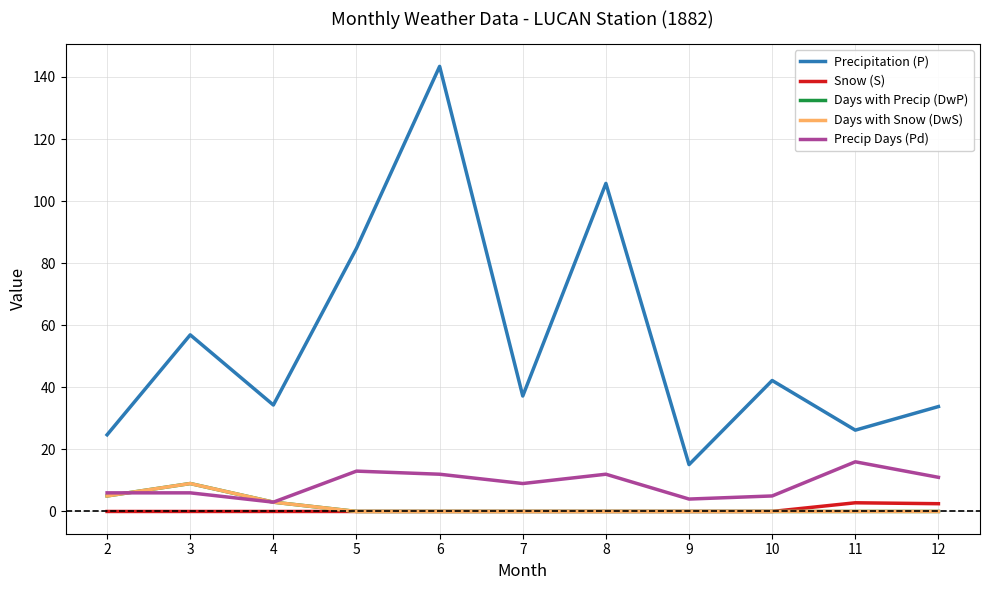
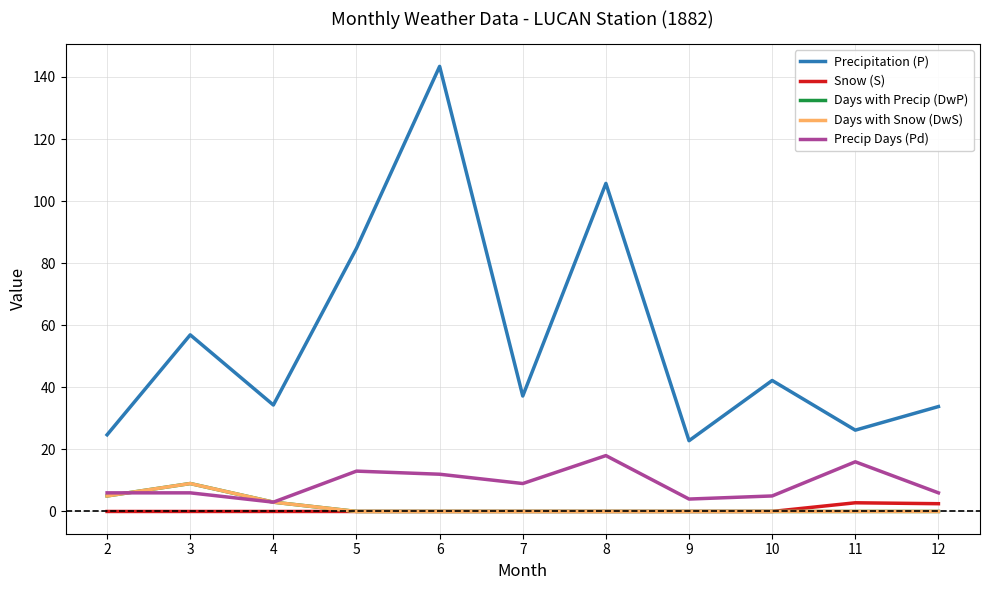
  {
    "Precipitation (P)": {
      "2": 25,
      "3": 57,
      "4": 34,
      "5": 85,
      "6": 143,
      "7": 37,
      "8": 106,
-     "9": 15,
+     "9": 23,
      "10": 42,
      "11": 26,
      "12": 34
    },
    "Snow (S)": {
      "2": 0,
      "3": 0,
      "4": 0,
      "11": 3,
      "12": 3
    },
    "Days with Snow (DwS)": {
      "2": 5,
      "3": 9,
      "11": 0,
      "12": 0
    },
    "Precip Days (Pd)": {
      "2": 6,
      "3": 6,
      "5": 13,
      "6": 12,
      "7": 9,
-     "8": 12,
+     "8": 18,
      "9": 4,
      "10": 5,
      "11": 16,
-     "12": 11
+     "12": 6
    }
  }
